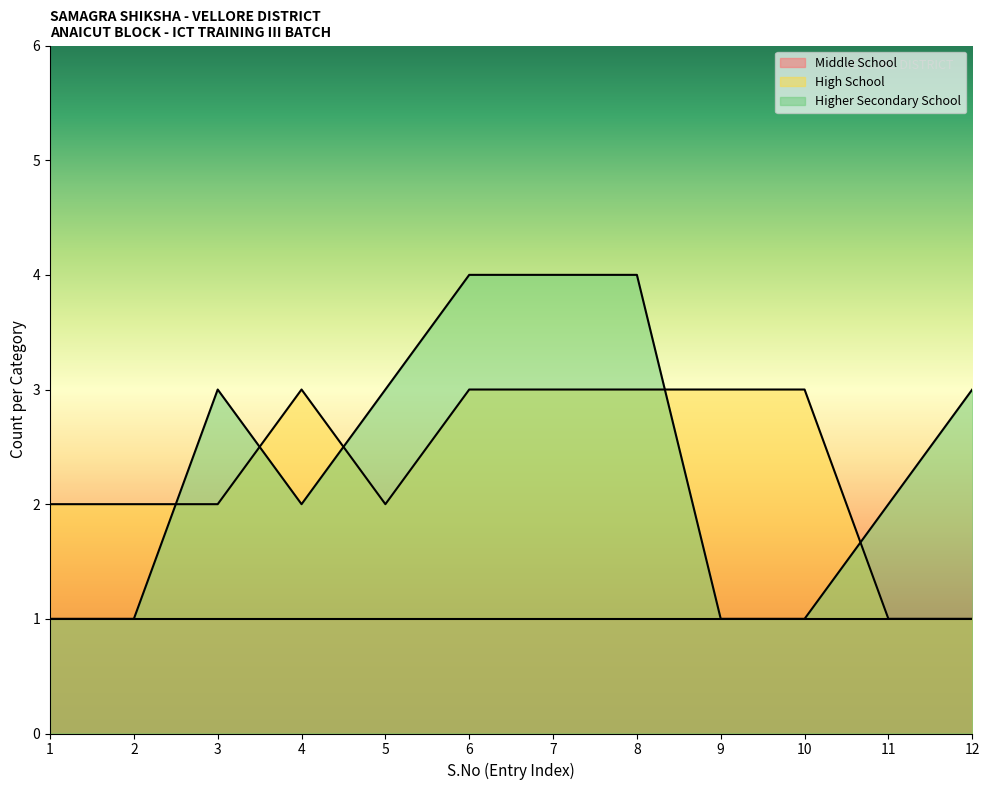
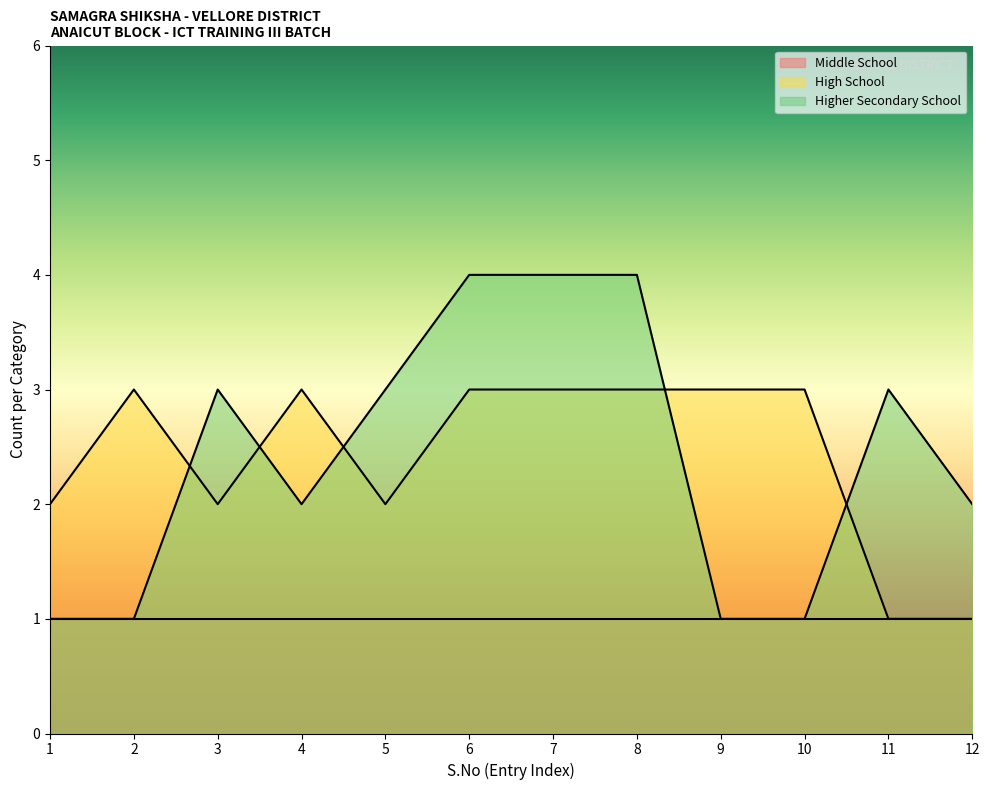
  {
    "Middle School": {
      "3": 1,
      "4": 1,
      "5": 1,
      "6": 1,
      "7": 1,
      "8": 1
    },
    "High School": {
      "1": 2,
-     "2": 2,
+     "2": 3,
      "3": 2,
      "4": 3,
      "5": 2,
      "6": 3,
      "7": 3,
      "8": 3,
      "9": 3,
      "10": 3
    },
    "Higher Secondary School": {
      "3": 3,
      "4": 2,
      "5": 3,
      "6": 4,
      "7": 4,
      "8": 4,
-     "11": 2,
-     "12": 3
+     "11": 3,
+     "12": 2
    }
  }
